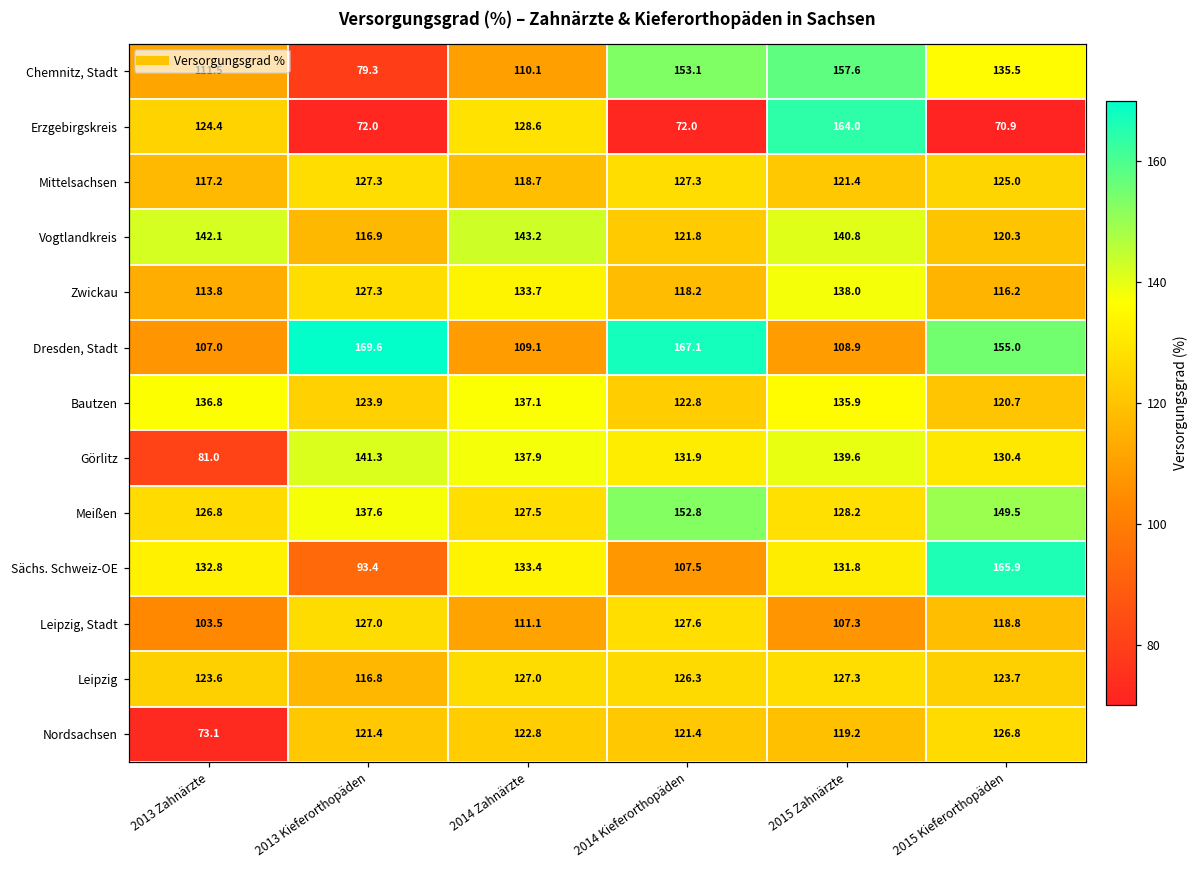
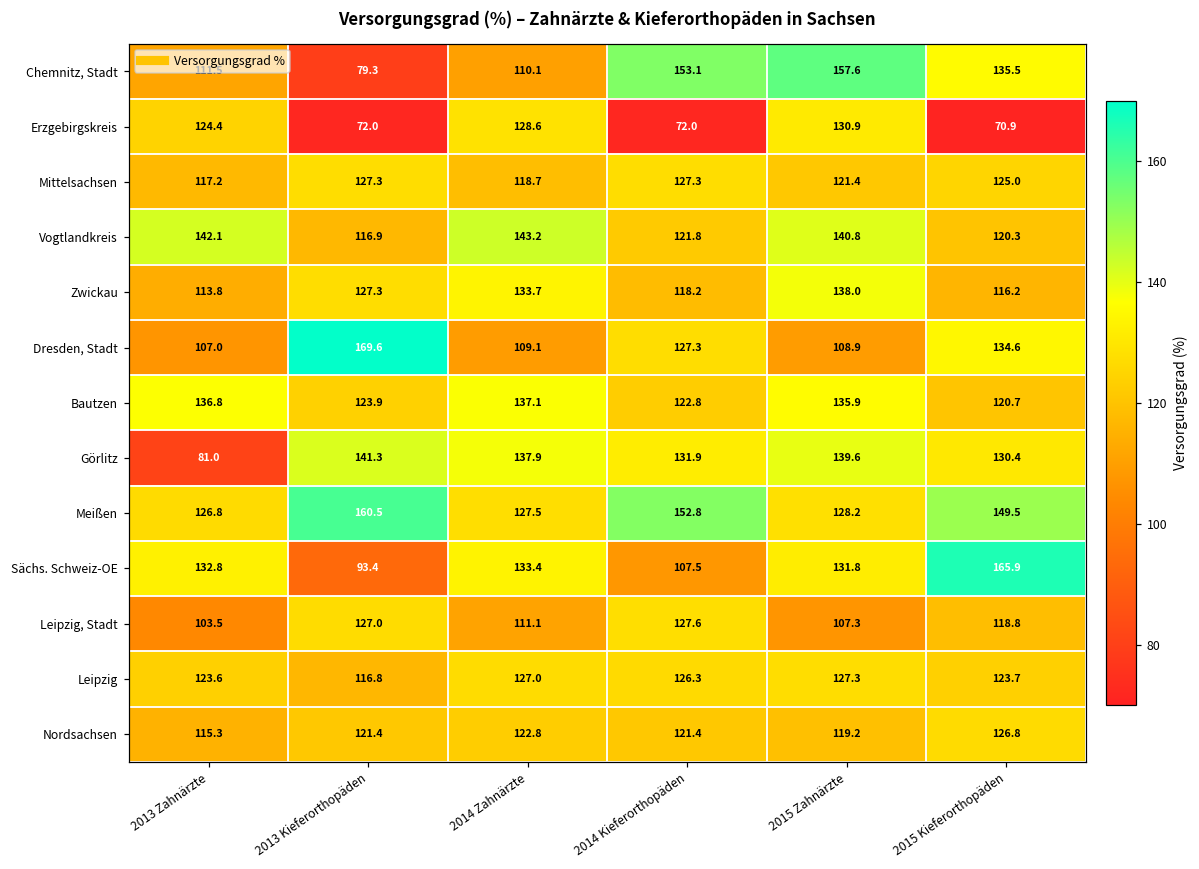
  {
    "Chemnitz, Stadt": {
      "2013 Kieferorthopäden": 79.3,
      "2014 Zahnärzte": 110.1,
      "2014 Kieferorthopäden": 153.1,
      "2015 Zahnärzte": 157.6,
      "2015 Kieferorthopäden": 135.5
    },
    "Erzgebirgskreis": {
      "2013 Zahnärzte": 124.4,
      "2013 Kieferorthopäden": 72.0,
      "2014 Zahnärzte": 128.6,
      "2014 Kieferorthopäden": 72.0,
-     "2015 Zahnärzte": 164.0,
+     "2015 Zahnärzte": 130.9,
      "2015 Kieferorthopäden": 70.9
    },
    "Mittelsachsen": {
      "2013 Zahnärzte": 117.2,
      "2013 Kieferorthopäden": 127.3,
      "2014 Zahnärzte": 118.7,
      "2014 Kieferorthopäden": 127.3,
      "2015 Zahnärzte": 121.4,
      "2015 Kieferorthopäden": 125.0
    },
    "Vogtlandkreis": {
      "2013 Zahnärzte": 142.1,
      "2013 Kieferorthopäden": 116.9,
      "2014 Zahnärzte": 143.2,
      "2014 Kieferorthopäden": 121.8,
      "2015 Zahnärzte": 140.8,
      "2015 Kieferorthopäden": 120.3
    },
    "Zwickau": {
      "2013 Zahnärzte": 113.8,
      "2013 Kieferorthopäden": 127.3,
      "2014 Zahnärzte": 133.7,
      "2014 Kieferorthopäden": 118.2,
      "2015 Zahnärzte": 138.0,
      "2015 Kieferorthopäden": 116.2
    },
    "Dresden, Stadt": {
      "2013 Zahnärzte": 107.0,
      "2013 Kieferorthopäden": 169.6,
      "2014 Zahnärzte": 109.1,
-     "2014 Kieferorthopäden": 167.1,
+     "2014 Kieferorthopäden": 127.3,
      "2015 Zahnärzte": 108.9,
-     "2015 Kieferorthopäden": 155.0
+     "2015 Kieferorthopäden": 134.6
    },
    "Bautzen": {
      "2013 Zahnärzte": 136.8,
      "2013 Kieferorthopäden": 123.9,
      "2014 Zahnärzte": 137.1,
      "2014 Kieferorthopäden": 122.8,
      "2015 Zahnärzte": 135.9,
      "2015 Kieferorthopäden": 120.7
    },
    "Görlitz": {
      "2013 Zahnärzte": 81.0,
      "2013 Kieferorthopäden": 141.3,
      "2014 Zahnärzte": 137.9,
      "2014 Kieferorthopäden": 131.9,
      "2015 Zahnärzte": 139.6,
      "2015 Kieferorthopäden": 130.4
    },
    "Meißen": {
      "2013 Zahnärzte": 126.8,
-     "2013 Kieferorthopäden": 137.6,
+     "2013 Kieferorthopäden": 160.5,
      "2014 Zahnärzte": 127.5,
      "2014 Kieferorthopäden": 152.8,
      "2015 Zahnärzte": 128.2,
      "2015 Kieferorthopäden": 149.5
    },
    "Sächs. Schweiz-OE": {
      "2013 Zahnärzte": 132.8,
      "2013 Kieferorthopäden": 93.4,
      "2014 Zahnärzte": 133.4,
      "2014 Kieferorthopäden": 107.5,
      "2015 Zahnärzte": 131.8,
      "2015 Kieferorthopäden": 165.9
    },
    "Leipzig, Stadt": {
      "2013 Zahnärzte": 103.5,
      "2013 Kieferorthopäden": 127.0,
      "2014 Zahnärzte": 111.1,
      "2014 Kieferorthopäden": 127.6,
      "2015 Zahnärzte": 107.3,
      "2015 Kieferorthopäden": 118.8
    },
    "Leipzig": {
      "2013 Zahnärzte": 123.6,
      "2013 Kieferorthopäden": 116.8,
      "2014 Zahnärzte": 127.0,
      "2014 Kieferorthopäden": 126.3,
      "2015 Zahnärzte": 127.3,
      "2015 Kieferorthopäden": 123.7
    },
    "Nordsachsen": {
-     "2013 Zahnärzte": 73.1,
+     "2013 Zahnärzte": 115.3,
      "2013 Kieferorthopäden": 121.4,
      "2014 Zahnärzte": 122.8,
      "2014 Kieferorthopäden": 121.4,
      "2015 Zahnärzte": 119.2,
      "2015 Kieferorthopäden": 126.8
    }
  }
